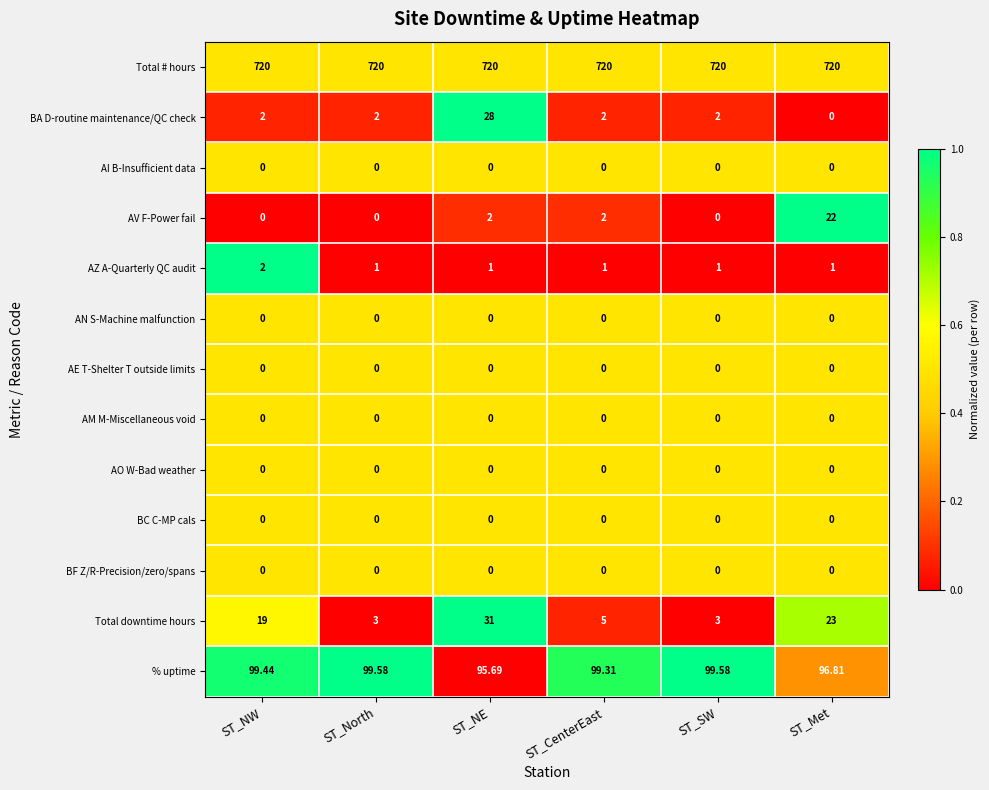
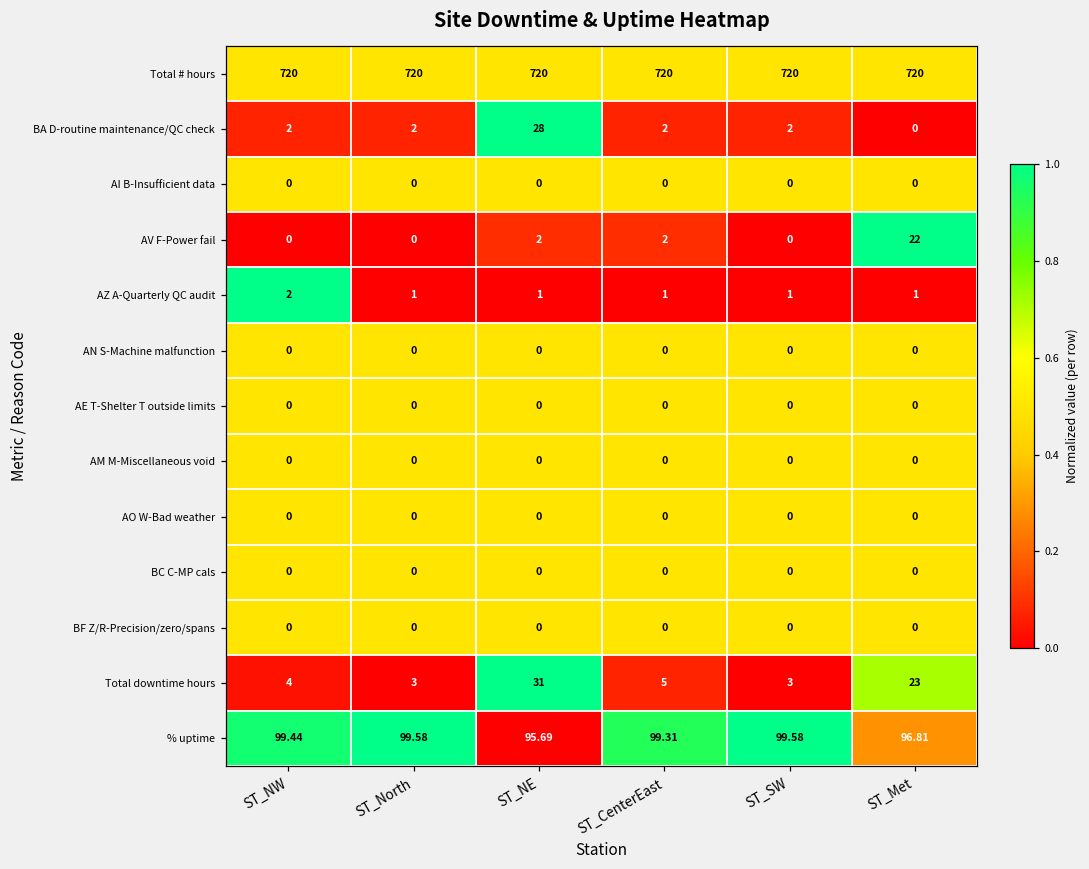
  {
    "Total # hours": {
      "ST_NW": 720,
      "ST_North": 720,
      "ST_NE": 720,
      "ST_CenterEast": 720,
      "ST_SW": 720,
      "ST_Met": 720
    },
    "BA D-routine maintenance/QC check": {
      "ST_NW": 2,
      "ST_North": 2,
      "ST_NE": 28,
      "ST_CenterEast": 2,
      "ST_SW": 2,
      "ST_Met": 0
    },
    "AI B-Insufficient data": {
      "ST_NW": 0,
      "ST_North": 0,
      "ST_NE": 0,
      "ST_CenterEast": 0,
      "ST_SW": 0,
      "ST_Met": 0
    },
    "AV F-Power fail": {
      "ST_NW": 0,
      "ST_North": 0,
      "ST_NE": 2,
      "ST_CenterEast": 2,
      "ST_SW": 0,
      "ST_Met": 22
    },
    "AZ A-Quarterly QC audit": {
      "ST_NW": 2,
      "ST_North": 1,
      "ST_NE": 1,
      "ST_CenterEast": 1,
      "ST_SW": 1,
      "ST_Met": 1
    },
    "AN S-Machine malfunction": {
      "ST_NW": 0,
      "ST_North": 0,
      "ST_NE": 0,
      "ST_CenterEast": 0,
      "ST_SW": 0,
      "ST_Met": 0
    },
    "AE T-Shelter T outside limits": {
      "ST_NW": 0,
      "ST_North": 0,
      "ST_NE": 0,
      "ST_CenterEast": 0,
      "ST_SW": 0,
      "ST_Met": 0
    },
    "AM M-Miscellaneous void": {
      "ST_NW": 0,
      "ST_North": 0,
      "ST_NE": 0,
      "ST_CenterEast": 0,
      "ST_SW": 0,
      "ST_Met": 0
    },
    "AO W-Bad weather": {
      "ST_NW": 0,
      "ST_North": 0,
      "ST_NE": 0,
      "ST_CenterEast": 0,
      "ST_SW": 0,
      "ST_Met": 0
    },
    "BC C-MP cals": {
      "ST_NW": 0,
      "ST_North": 0,
      "ST_NE": 0,
      "ST_CenterEast": 0,
      "ST_SW": 0,
      "ST_Met": 0
    },
    "BF Z/R-Precision/zero/spans": {
      "ST_NW": 0,
      "ST_North": 0,
      "ST_NE": 0,
      "ST_CenterEast": 0,
      "ST_SW": 0,
      "ST_Met": 0
    },
    "Total downtime hours": {
-     "ST_NW": 19,
+     "ST_NW": 4,
      "ST_North": 3,
      "ST_NE": 31,
      "ST_CenterEast": 5,
      "ST_SW": 3,
      "ST_Met": 23
    },
    "% uptime": {
      "ST_NW": 99.44,
      "ST_North": 99.58,
      "ST_NE": 95.69,
      "ST_CenterEast": 99.31,
      "ST_SW": 99.58,
      "ST_Met": 96.81
    }
  }
